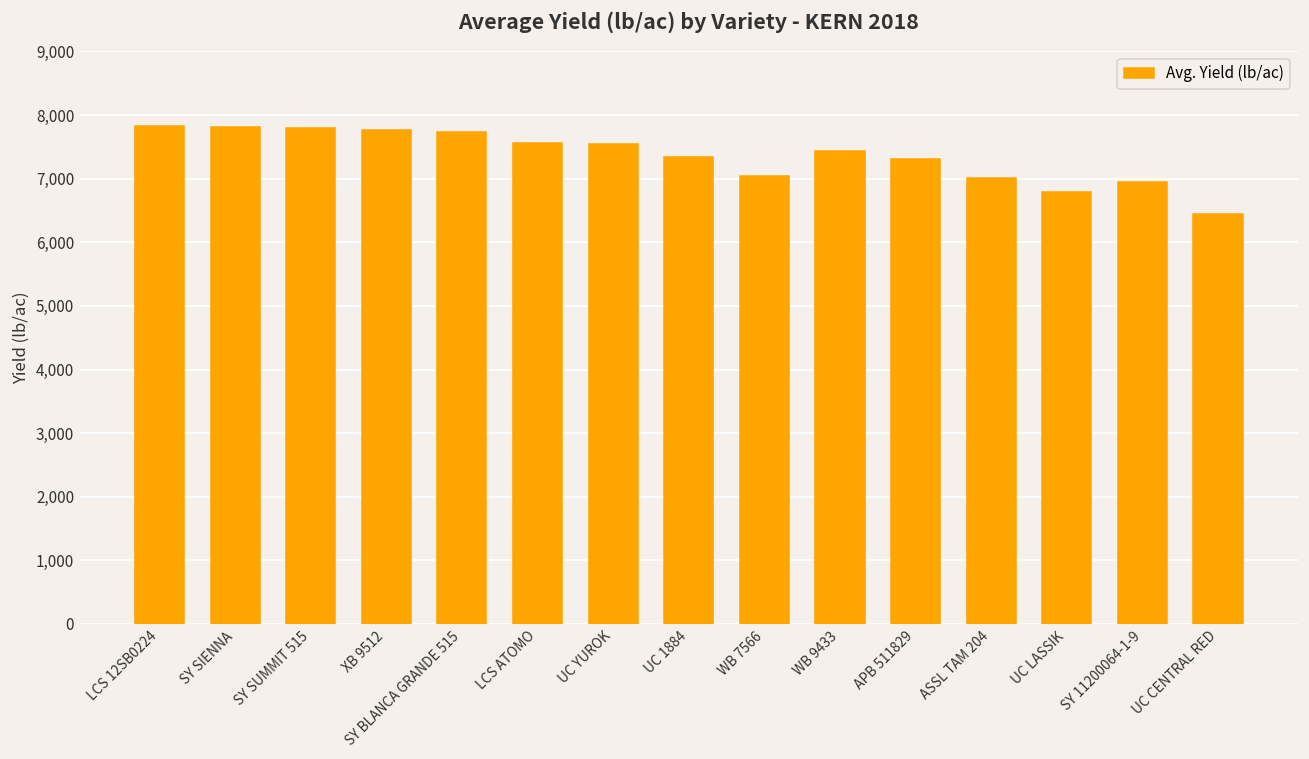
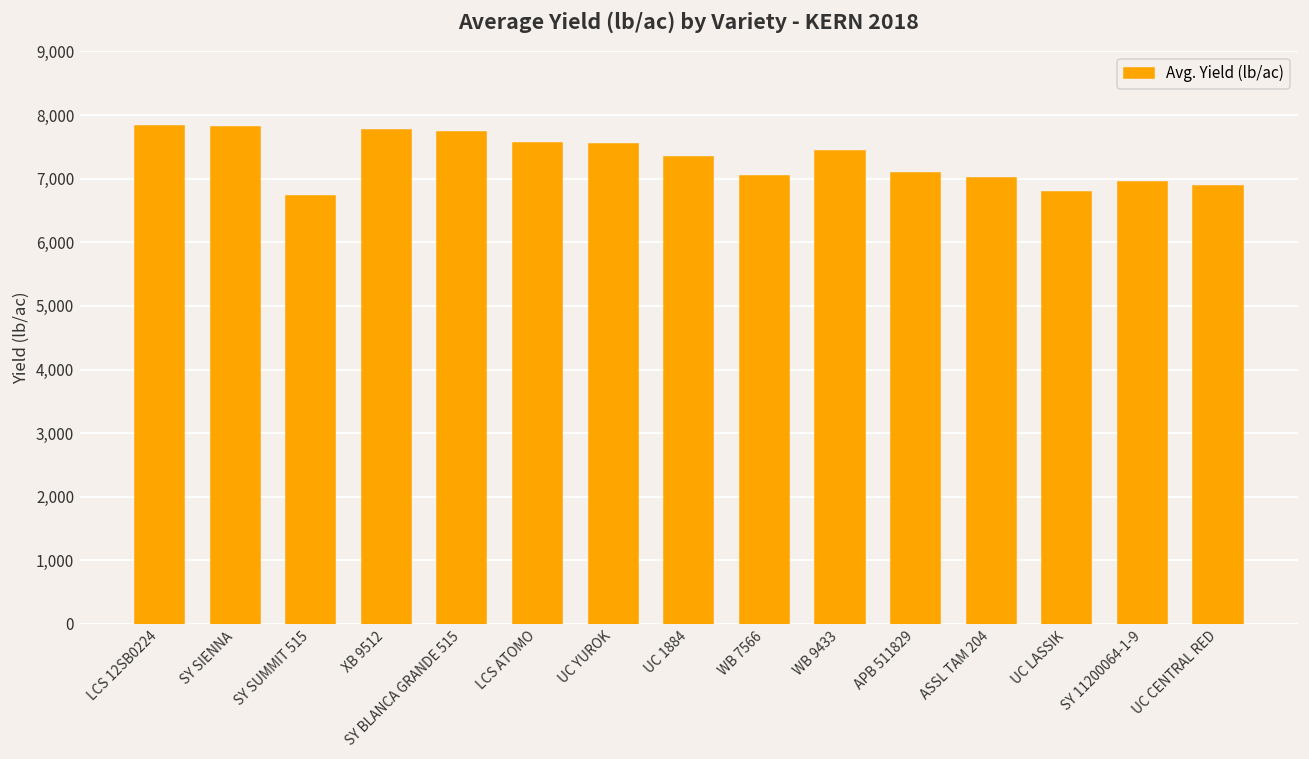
  {
    "LCS 12SB0224": "7,800",
    "SY SIENNA": "7,800",
-   "SY SUMMIT 515": "7,800",
+   "SY SUMMIT 515": "6,700",
    "XB 9512": "7,800",
    "SY BLANCA GRANDE 515": "7,700",
    "LCS ATOMO": "7,600",
    "UC YUROK": "7,500",
    "UC 1884": "7,300",
    "WB 7566": "7,000",
    "WB 9433": "7,400",
-   "APB 511829": "7,300",
+   "APB 511829": "7,100",
    "ASSL TAM 204": "7,000",
    "UC LASSIK": "6,800",
    "SY 11200064-1-9": "7,000",
-   "UC CENTRAL RED": "6,400"
+   "UC CENTRAL RED": "6,900"
  }
